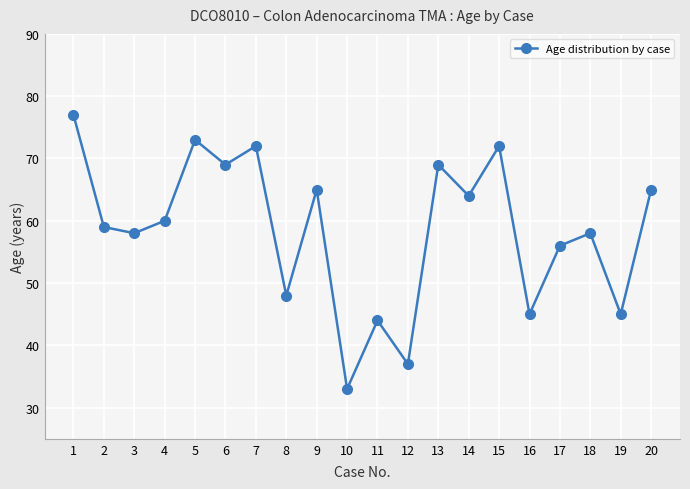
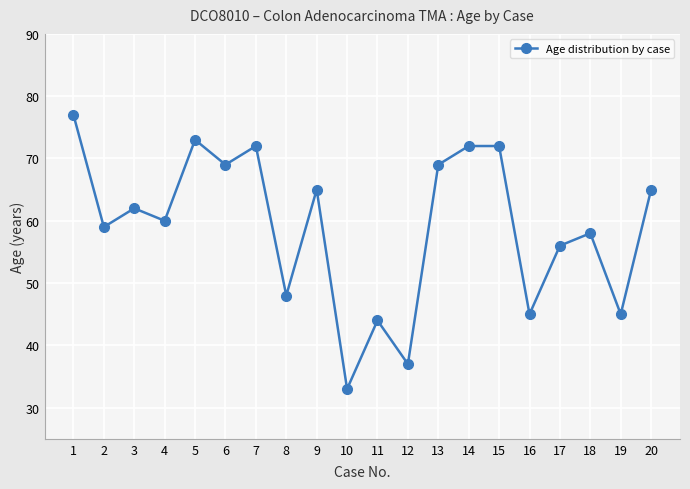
  {
    "1": 77,
    "2": 59,
-   "3": 58,
+   "3": 62,
    "4": 60,
    "5": 73,
    "6": 69,
    "7": 72,
    "8": 48,
    "9": 65,
    "10": 33,
    "11": 44,
    "12": 37,
    "13": 69,
-   "14": 64,
+   "14": 72,
    "15": 72,
    "16": 45,
    "17": 56,
    "18": 58,
    "19": 45,
    "20": 65
  }
